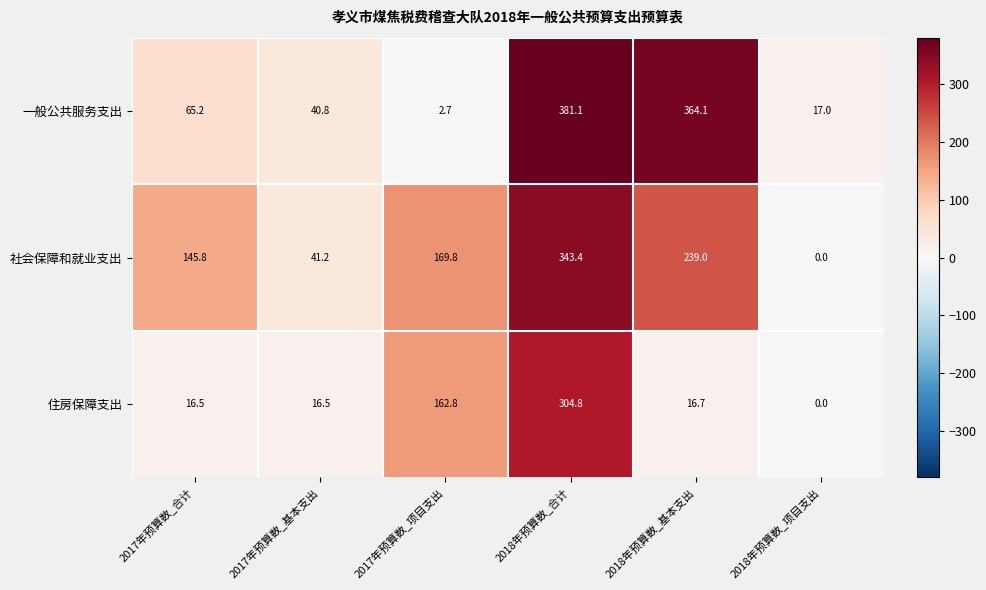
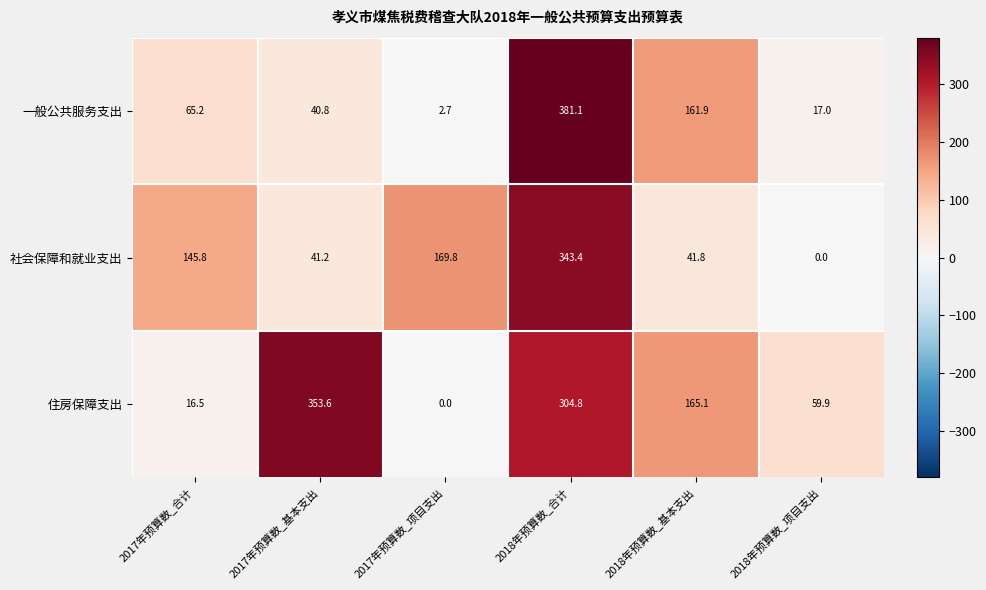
  {
    "一般公共服务支出": {
-     "2018年预算数_基本支出": 364.1
+     "2018年预算数_基本支出": 161.9
    },
    "社会保障和就业支出": {
-     "2018年预算数_基本支出": 239.0
+     "2018年预算数_基本支出": 41.8
    },
    "住房保障支出": {
-     "2017年预算数_基本支出": 16.5,
-     "2017年预算数_项目支出": 162.8,
-     "2018年预算数_基本支出": 16.7,
-     "2018年预算数_项目支出": 0.0
+     "2017年预算数_基本支出": 353.6,
+     "2017年预算数_项目支出": 0.0,
+     "2018年预算数_基本支出": 165.1,
+     "2018年预算数_项目支出": 59.9
    }
  }
